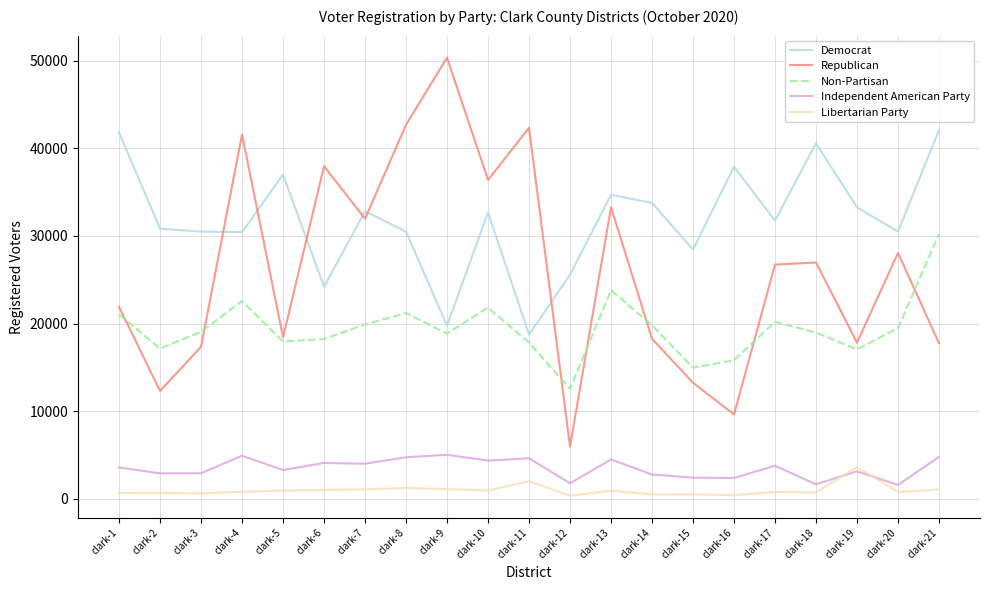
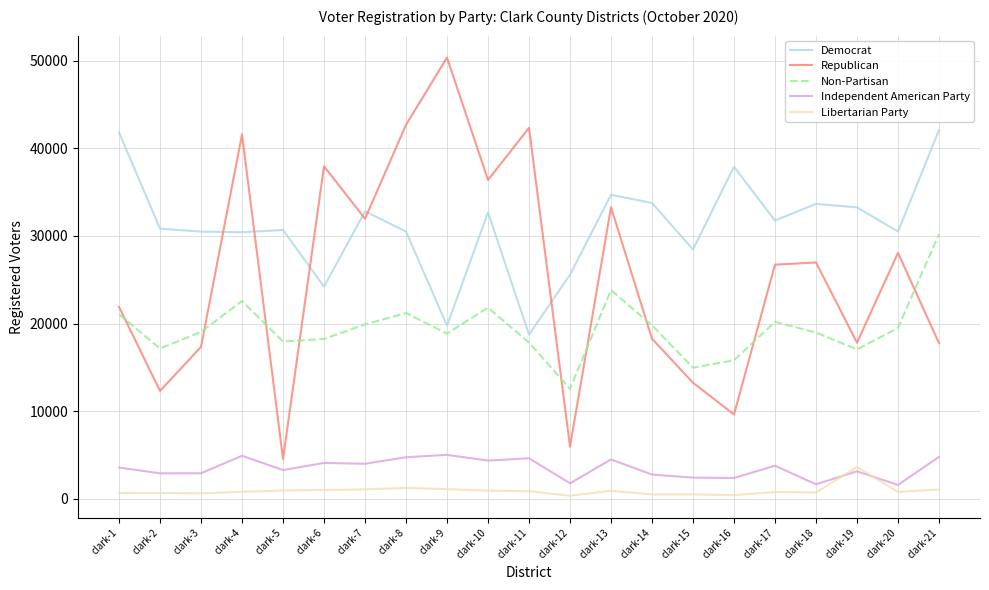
  {
    "Democrat": {
      "clark-1": 42000,
      "clark-2": 31000,
      "clark-3": 30000,
      "clark-4": 30000,
-     "clark-5": 37000,
+     "clark-5": 31000,
      "clark-6": 24000,
      "clark-7": 33000,
      "clark-8": 31000,
      "clark-9": 20000,
      "clark-10": 33000,
      "clark-11": 19000,
      "clark-12": 26000,
      "clark-13": 35000,
      "clark-14": 34000,
      "clark-15": 28000,
      "clark-16": 38000,
      "clark-17": 32000,
-     "clark-18": 41000,
+     "clark-18": 34000,
      "clark-19": 33000,
      "clark-20": 31000,
      "clark-21": 42000
    },
    "Republican": {
      "clark-1": 22000,
      "clark-2": 12000,
      "clark-3": 17000,
      "clark-4": 42000,
-     "clark-5": 18000,
+     "clark-5": 5000,
      "clark-6": 38000,
      "clark-7": 32000,
      "clark-8": 43000,
      "clark-9": 50000,
      "clark-10": 36000,
      "clark-11": 42000,
      "clark-12": 6000,
      "clark-13": 33000,
      "clark-14": 18000,
      "clark-15": 13000,
      "clark-16": 10000,
      "clark-17": 27000,
      "clark-18": 27000,
      "clark-19": 18000,
      "clark-20": 28000,
      "clark-21": 18000
    },
    "Non-Partisan": {
      "clark-1": 21000,
      "clark-2": 17000,
      "clark-3": 19000,
      "clark-4": 23000,
      "clark-5": 18000,
      "clark-6": 18000,
      "clark-7": 20000,
      "clark-8": 21000,
      "clark-9": 19000,
      "clark-10": 22000,
      "clark-11": 18000,
      "clark-12": 13000,
      "clark-13": 24000,
      "clark-14": 20000,
      "clark-15": 15000,
      "clark-16": 16000,
      "clark-17": 20000,
      "clark-18": 19000,
      "clark-19": 17000,
      "clark-20": 20000,
      "clark-21": 30000
    },
    "Independent American Party": {
      "clark-1": 4000,
      "clark-2": 3000,
      "clark-3": 3000,
      "clark-4": 5000,
      "clark-5": 3000,
      "clark-6": 4000,
      "clark-7": 4000,
      "clark-8": 5000,
      "clark-9": 5000,
      "clark-10": 4000,
      "clark-11": 5000,
      "clark-12": 2000,
      "clark-13": 5000,
      "clark-14": 3000,
      "clark-15": 2000,
      "clark-16": 2000,
      "clark-17": 4000,
      "clark-18": 2000,
      "clark-19": 3000,
      "clark-20": 2000,
      "clark-21": 5000
    },
    "Libertarian Party": {
      "clark-1": 1000,
      "clark-2": 1000,
      "clark-3": 1000,
      "clark-4": 1000,
      "clark-5": 1000,
      "clark-6": 1000,
      "clark-7": 1000,
      "clark-8": 1000,
      "clark-9": 1000,
      "clark-10": 1000,
-     "clark-11": 2000,
+     "clark-11": 1000,
      "clark-12": 0,
      "clark-13": 1000,
      "clark-14": 1000,
      "clark-15": 1000,
      "clark-16": 0,
      "clark-17": 1000,
      "clark-18": 1000,
      "clark-19": 4000,
      "clark-20": 1000,
      "clark-21": 1000
    }
  }
